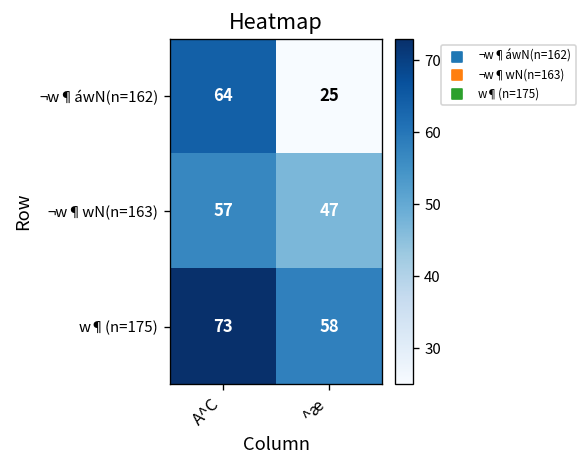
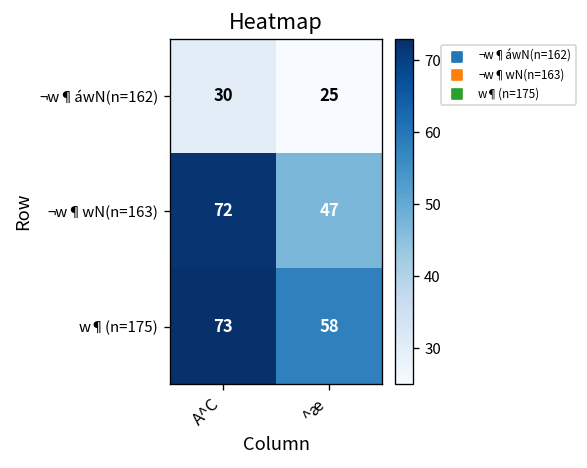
  {
    "¬w¶áwN(n=162)": {
-     "A^C": 64,
+     "A^C": 30,
      "^æ": 25
    },
    "¬w¶wN(n=163)": {
-     "A^C": 57,
+     "A^C": 72,
      "^æ": 47
    },
    "w¶(n=175)": {
      "A^C": 73,
      "^æ": 58
    }
  }
